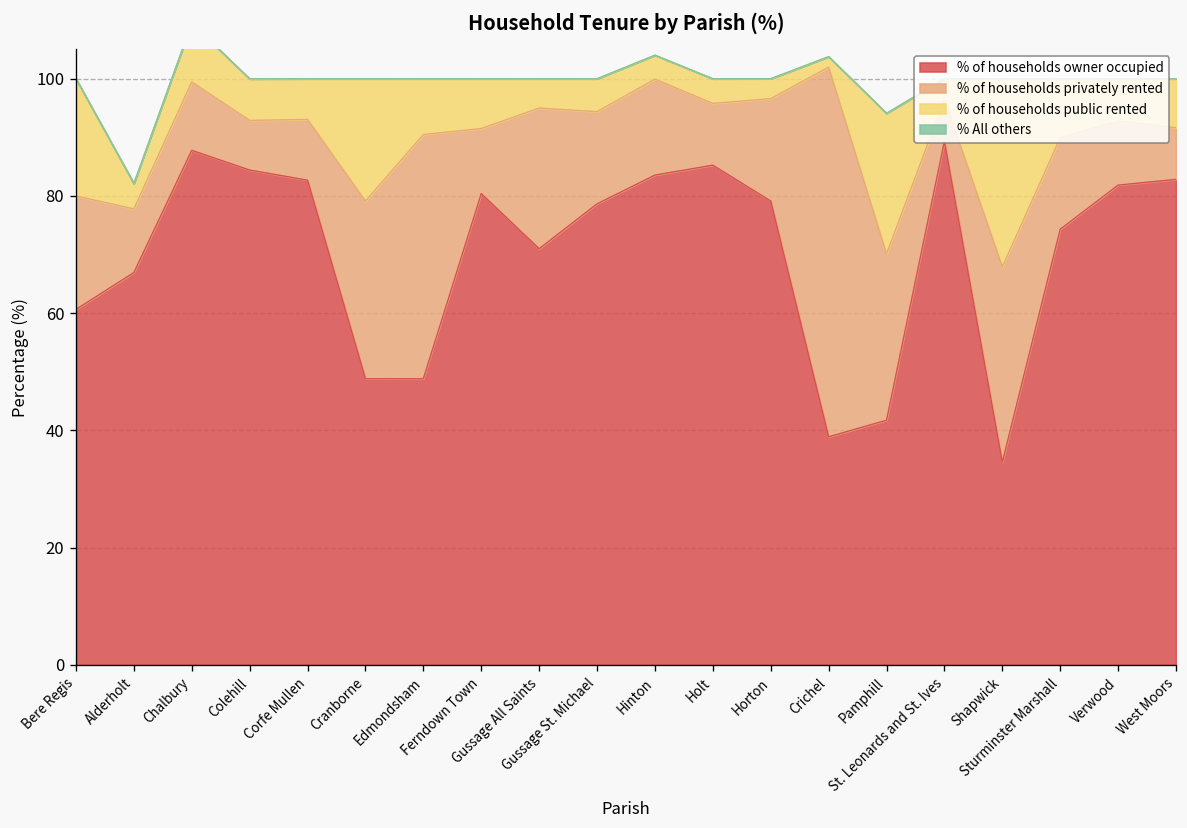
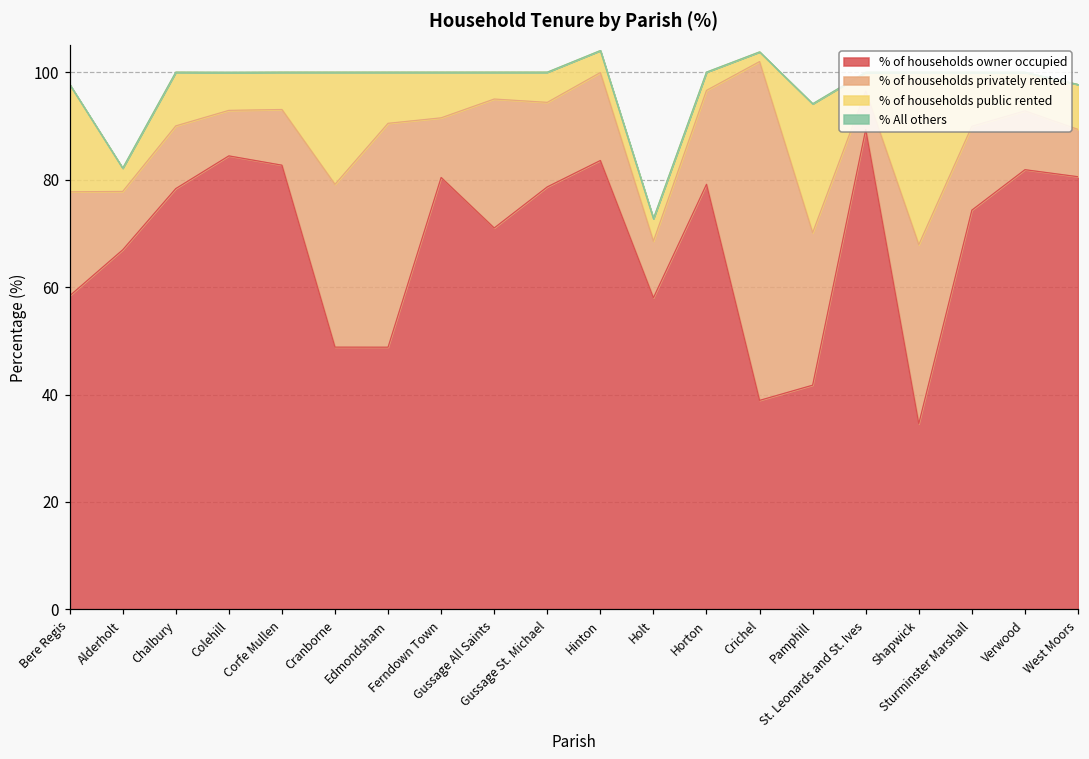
  {
    "% of households owner occupied": {
-     "Bere Regis": 61,
+     "Bere Regis": 58,
      "Alderholt": 67,
-     "Chalbury": 88,
+     "Chalbury": 78,
      "Colehill": 84,
      "Corfe Mullen": 83,
      "Cranborne": 49,
      "Edmondsham": 49,
      "Ferndown Town": 80,
      "Gussage All Saints": 71,
      "Gussage St. Michael": 79,
      "Hinton": 84,
-     "Holt": 85,
+     "Holt": 58,
      "Horton": 79,
      "Crichel": 39,
      "Pamphill": 42,
      "St. Leonards and St. Ives": 89,
      "Shapwick": 35,
      "Sturminster Marshall": 74,
      "Verwood": 82,
-     "West Moors": 83
+     "West Moors": 81
    },
    "% of households privately rented": {
      "Bere Regis": 19,
      "Alderholt": 11,
      "Chalbury": 12,
      "Colehill": 8,
      "Corfe Mullen": 10,
      "Cranborne": 30,
      "Edmondsham": 42,
      "Ferndown Town": 11,
      "Gussage All Saints": 24,
      "Gussage St. Michael": 16,
      "Hinton": 16,
      "Holt": 11,
      "Horton": 17,
      "Crichel": 63,
      "Pamphill": 28,
      "Shapwick": 33,
      "West Moors": 9
    },
    "% All others": {
      "Colehill": 7
    }
  }
